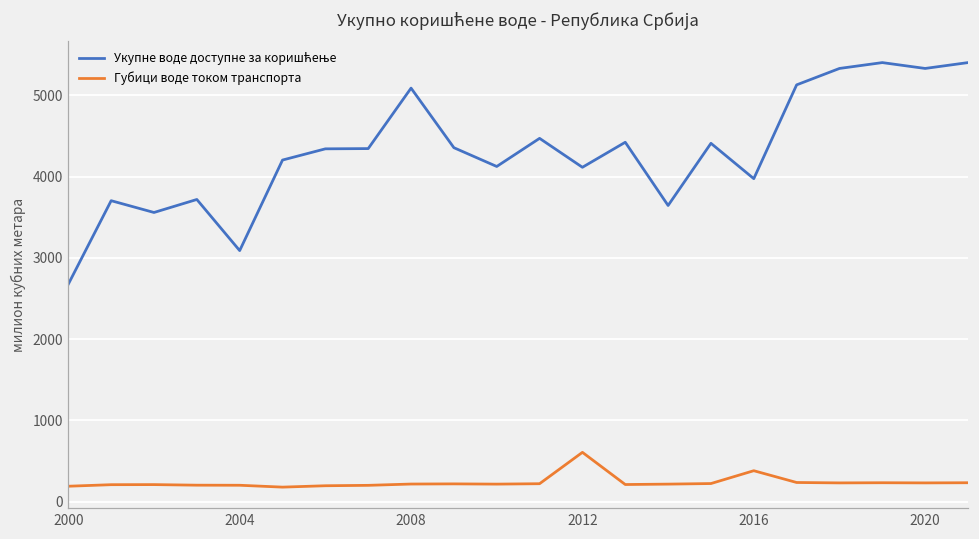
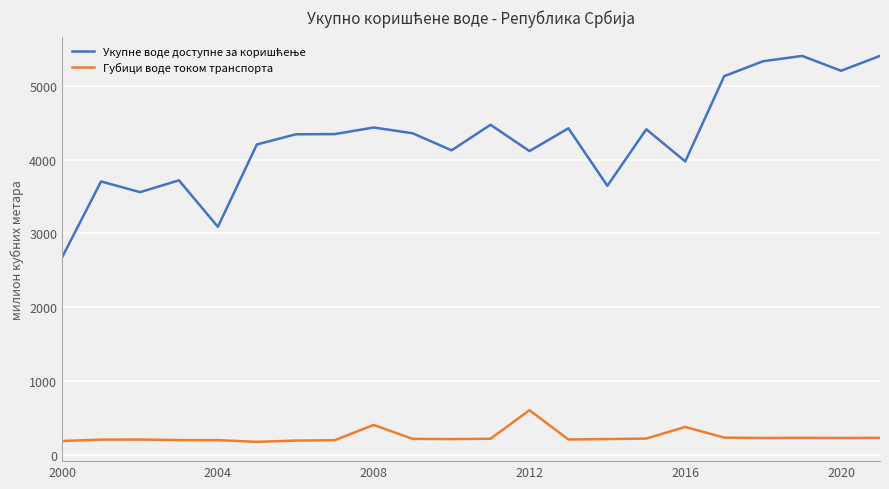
  {
    "Укупне воде доступне за коришћење": {
      "2000": 2700,
      "2004": 3100,
-     "2008": 5100,
+     "2008": 4400,
      "2012": 4100,
      "2016": 4000,
-     "2020": 5300
+     "2020": 5200
    },
    "Губици воде током транспорта": {
      "2000": 200,
      "2004": 200,
-     "2008": 200,
+     "2008": 400,
      "2012": 600,
      "2016": 400,
      "2020": 200
    }
  }
